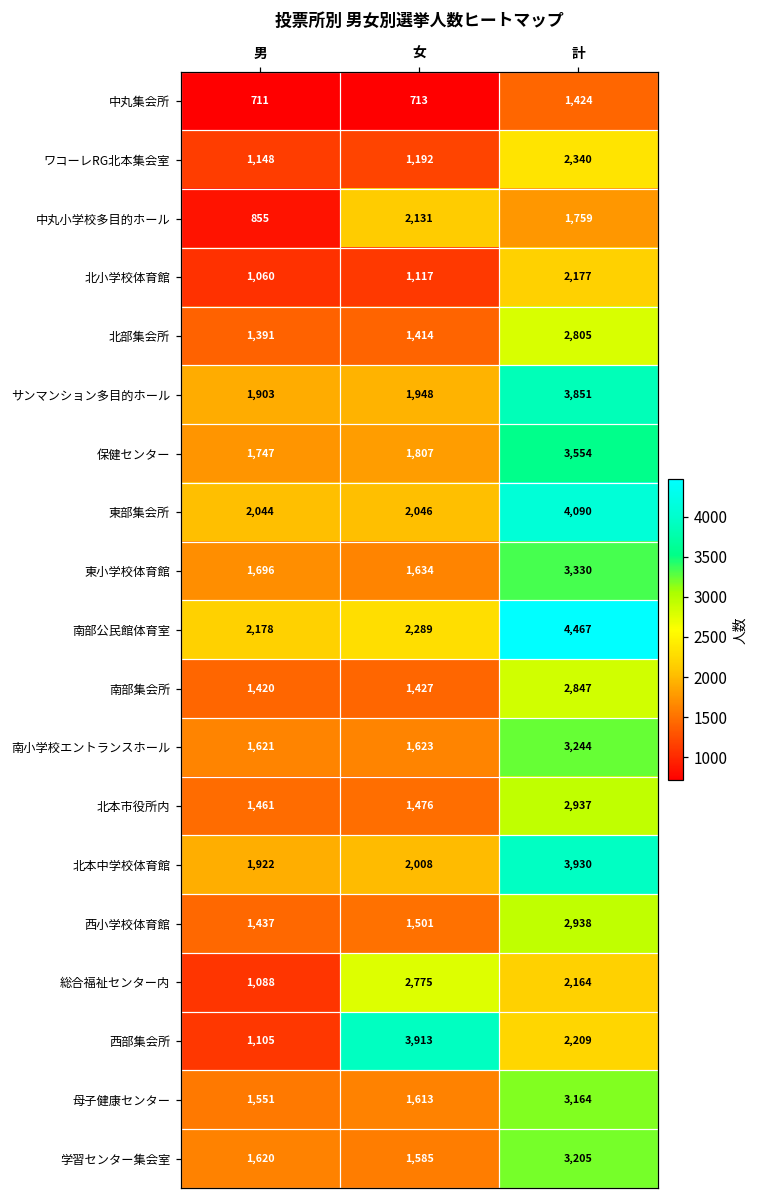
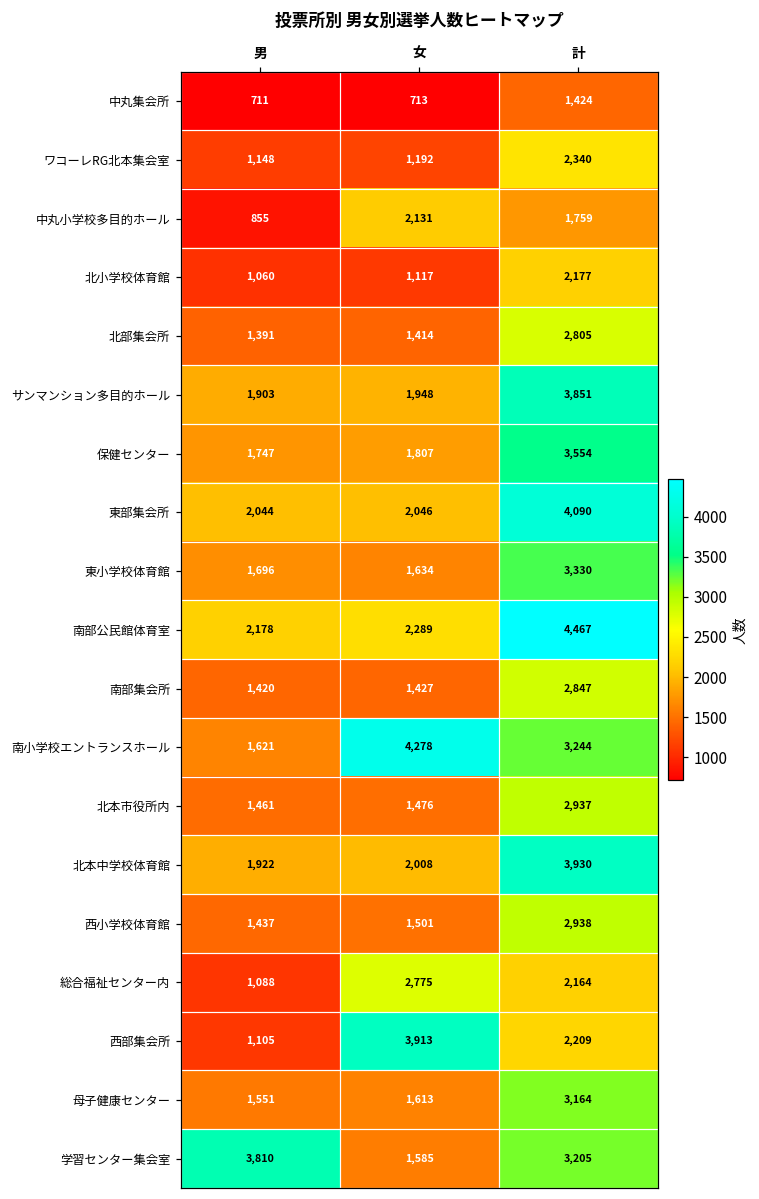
  {
    "中丸集会所": {
      "男": "711",
      "女": "713",
      "計": "1,424"
    },
    "ワコーレRG北本集会室": {
      "男": "1,148",
      "女": "1,192",
      "計": "2,340"
    },
    "中丸小学校多目的ホール": {
      "男": "855",
      "女": "2,131",
      "計": "1,759"
    },
    "北小学校体育館": {
      "男": "1,060",
      "女": "1,117",
      "計": "2,177"
    },
    "北部集会所": {
      "男": "1,391",
      "女": "1,414",
      "計": "2,805"
    },
    "サンマンション多目的ホール": {
      "男": "1,903",
      "女": "1,948",
      "計": "3,851"
    },
    "保健センター": {
      "男": "1,747",
      "女": "1,807",
      "計": "3,554"
    },
    "東部集会所": {
      "男": "2,044",
      "女": "2,046",
      "計": "4,090"
    },
    "東小学校体育館": {
      "男": "1,696",
      "女": "1,634",
      "計": "3,330"
    },
    "南部公民館体育室": {
      "男": "2,178",
      "女": "2,289",
      "計": "4,467"
    },
    "南部集会所": {
      "男": "1,420",
      "女": "1,427",
      "計": "2,847"
    },
    "南小学校エントランスホール": {
      "男": "1,621",
-     "女": "1,623",
+     "女": "4,278",
      "計": "3,244"
    },
    "北本市役所内": {
      "男": "1,461",
      "女": "1,476",
      "計": "2,937"
    },
    "北本中学校体育館": {
      "男": "1,922",
      "女": "2,008",
      "計": "3,930"
    },
    "西小学校体育館": {
      "男": "1,437",
      "女": "1,501",
      "計": "2,938"
    },
    "総合福祉センター内": {
      "男": "1,088",
      "女": "2,775",
      "計": "2,164"
    },
    "西部集会所": {
      "男": "1,105",
      "女": "3,913",
      "計": "2,209"
    },
    "母子健康センター": {
      "男": "1,551",
      "女": "1,613",
      "計": "3,164"
    },
    "学習センター集会室": {
-     "男": "1,620",
+     "男": "3,810",
      "女": "1,585",
      "計": "3,205"
    }
  }
